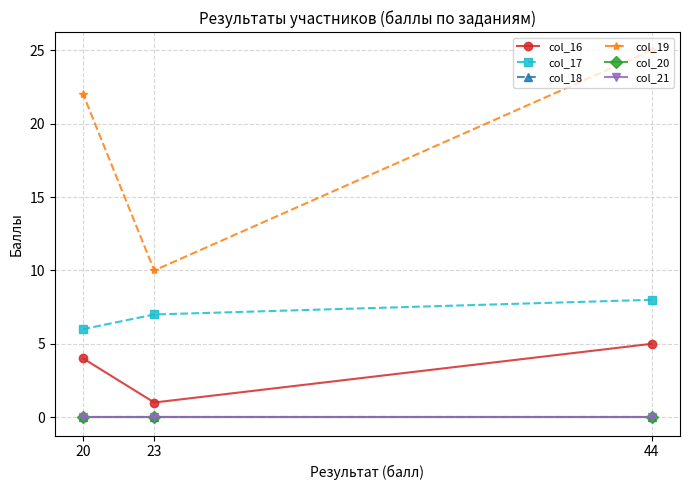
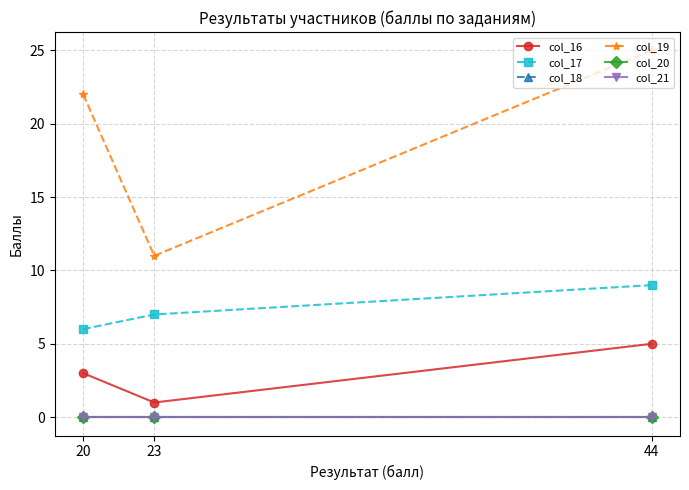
  {
    "col_16": {
-     "20": 4,
+     "20": 3,
      "23": 1,
      "44": 5
    },
    "col_17": {
      "20": 6,
      "23": 7,
-     "44": 8
+     "44": 9
    },
    "col_21": {
      "20": 0,
      "23": 0,
      "44": 0
    },
    "col_19": {
      "20": 22,
-     "23": 10
+     "23": 11
    }
  }
